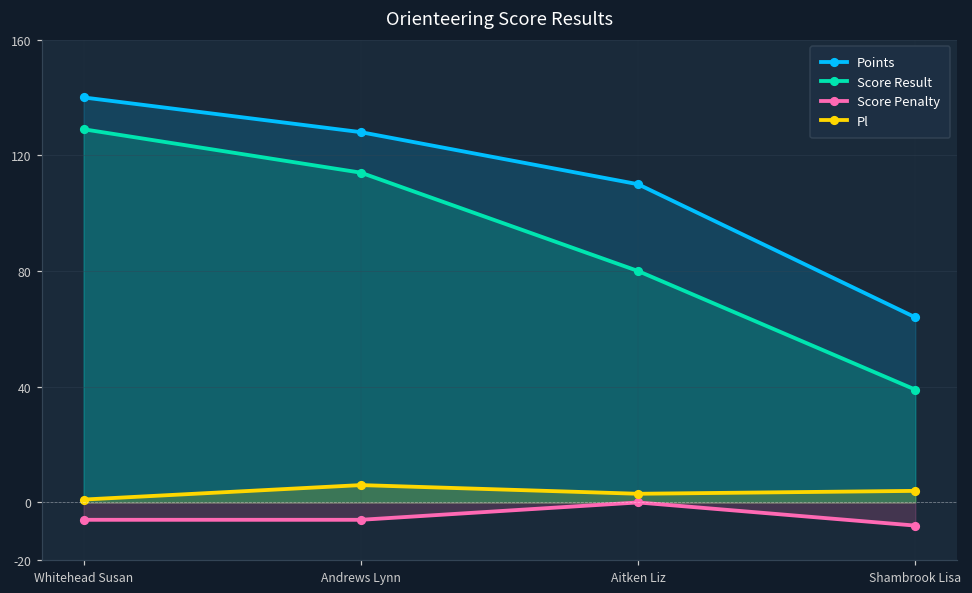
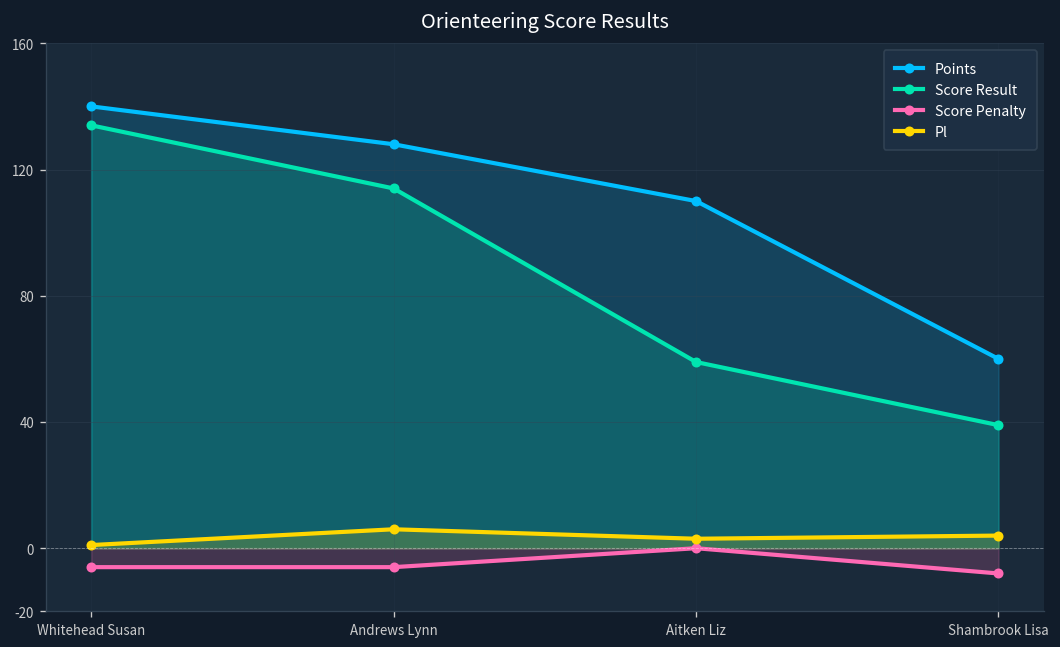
  {
    "Points": {
      "Whitehead Susan": 140,
      "Andrews Lynn": 128,
      "Aitken Liz": 110,
-     "Shambrook Lisa": 64
+     "Shambrook Lisa": 60
    },
    "Score Result": {
-     "Whitehead Susan": 129,
+     "Whitehead Susan": 134,
      "Andrews Lynn": 114,
-     "Aitken Liz": 80,
+     "Aitken Liz": 59,
      "Shambrook Lisa": 39
    },
    "Pl": {
      "Whitehead Susan": 1,
      "Andrews Lynn": 6,
      "Aitken Liz": 3,
      "Shambrook Lisa": 4
    }
  }
